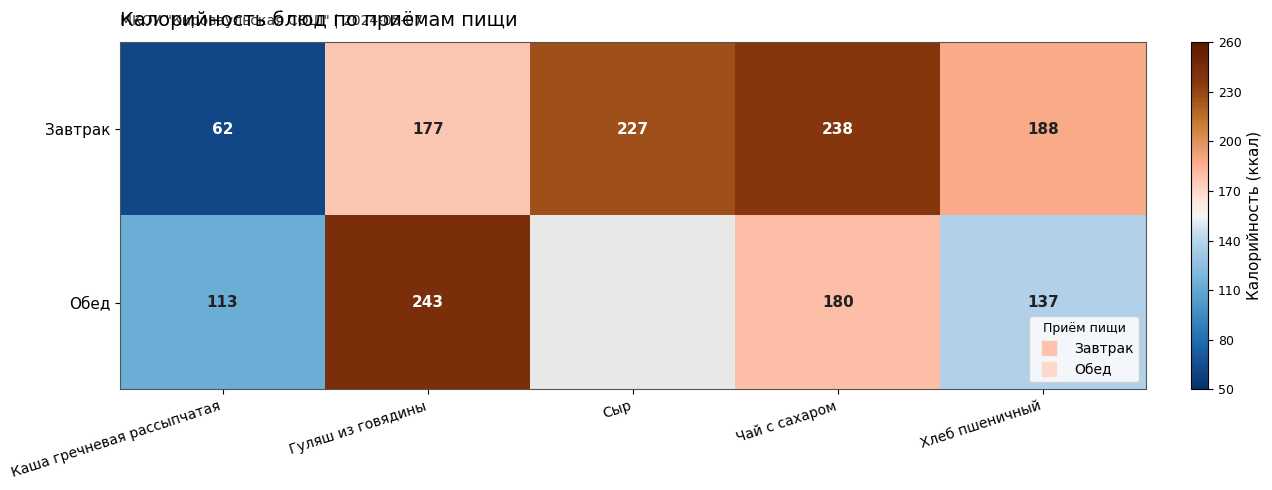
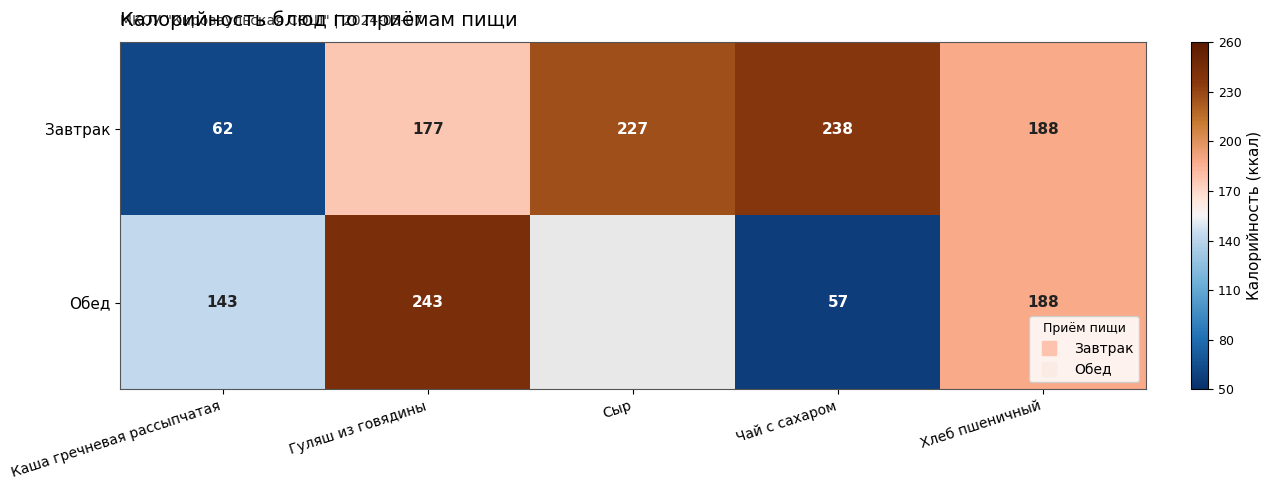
  {
    "Завтрак": {
      "Каша гречневая рассыпчатая": 62,
      "Гуляш из говядины": 177,
      "Сыр": 227,
      "Чай с сахаром": 238,
      "Хлеб пшеничный": 188
    },
    "Обед": {
-     "Каша гречневая рассыпчатая": 113,
+     "Каша гречневая рассыпчатая": 143,
      "Гуляш из говядины": 243,
-     "Чай с сахаром": 180,
-     "Хлеб пшеничный": 137
+     "Чай с сахаром": 57,
+     "Хлеб пшеничный": 188
    }
  }
